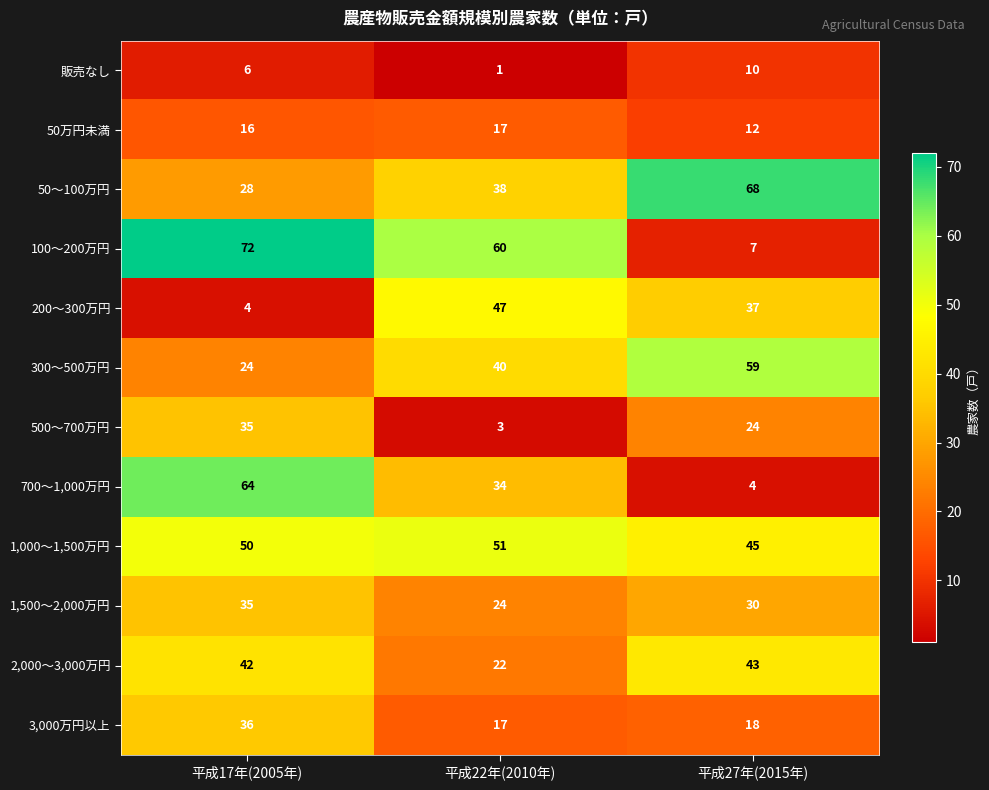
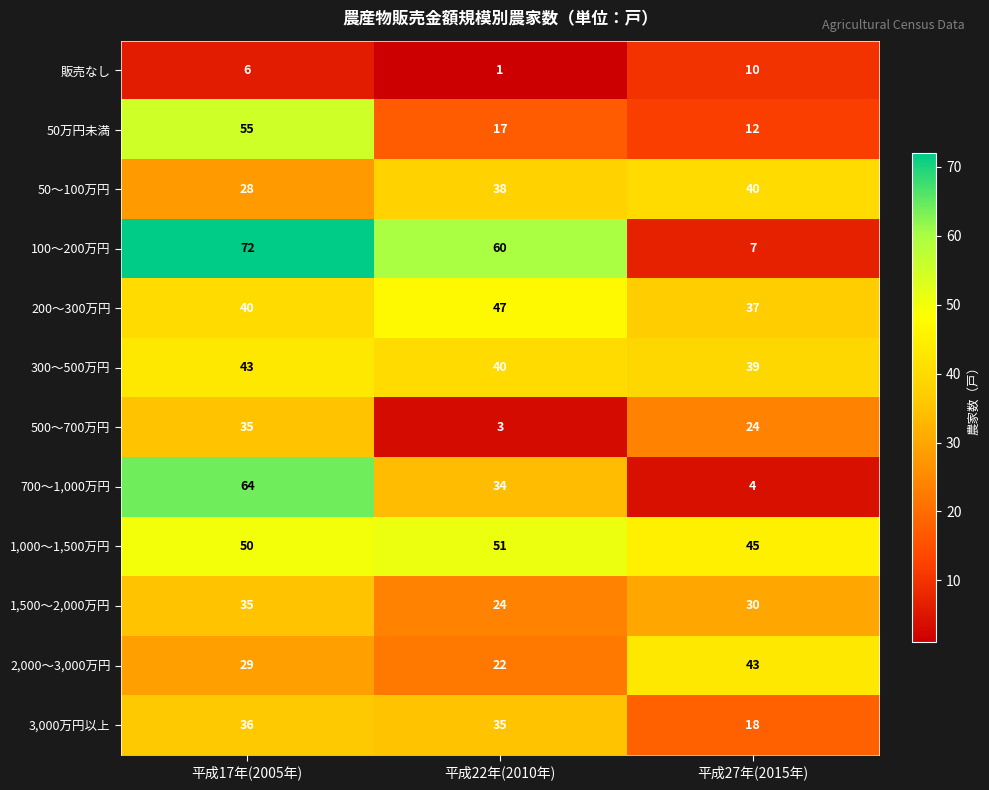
  {
    "販売なし": {
      "平成17年(2005年)": 6,
      "平成22年(2010年)": 1,
      "平成27年(2015年)": 10
    },
    "50万円未満": {
-     "平成17年(2005年)": 16,
+     "平成17年(2005年)": 55,
      "平成22年(2010年)": 17,
      "平成27年(2015年)": 12
    },
    "50～100万円": {
      "平成17年(2005年)": 28,
      "平成22年(2010年)": 38,
-     "平成27年(2015年)": 68
+     "平成27年(2015年)": 40
    },
    "100～200万円": {
      "平成17年(2005年)": 72,
      "平成22年(2010年)": 60,
      "平成27年(2015年)": 7
    },
    "200～300万円": {
-     "平成17年(2005年)": 4,
+     "平成17年(2005年)": 40,
      "平成22年(2010年)": 47,
      "平成27年(2015年)": 37
    },
    "300～500万円": {
-     "平成17年(2005年)": 24,
+     "平成17年(2005年)": 43,
      "平成22年(2010年)": 40,
-     "平成27年(2015年)": 59
+     "平成27年(2015年)": 39
    },
    "500～700万円": {
      "平成17年(2005年)": 35,
      "平成22年(2010年)": 3,
      "平成27年(2015年)": 24
    },
    "700～1,000万円": {
      "平成17年(2005年)": 64,
      "平成22年(2010年)": 34,
      "平成27年(2015年)": 4
    },
    "1,000～1,500万円": {
      "平成17年(2005年)": 50,
      "平成22年(2010年)": 51,
      "平成27年(2015年)": 45
    },
    "1,500～2,000万円": {
      "平成17年(2005年)": 35,
      "平成22年(2010年)": 24,
      "平成27年(2015年)": 30
    },
    "2,000～3,000万円": {
-     "平成17年(2005年)": 42,
+     "平成17年(2005年)": 29,
      "平成22年(2010年)": 22,
      "平成27年(2015年)": 43
    },
    "3,000万円以上": {
      "平成17年(2005年)": 36,
-     "平成22年(2010年)": 17,
+     "平成22年(2010年)": 35,
      "平成27年(2015年)": 18
    }
  }
